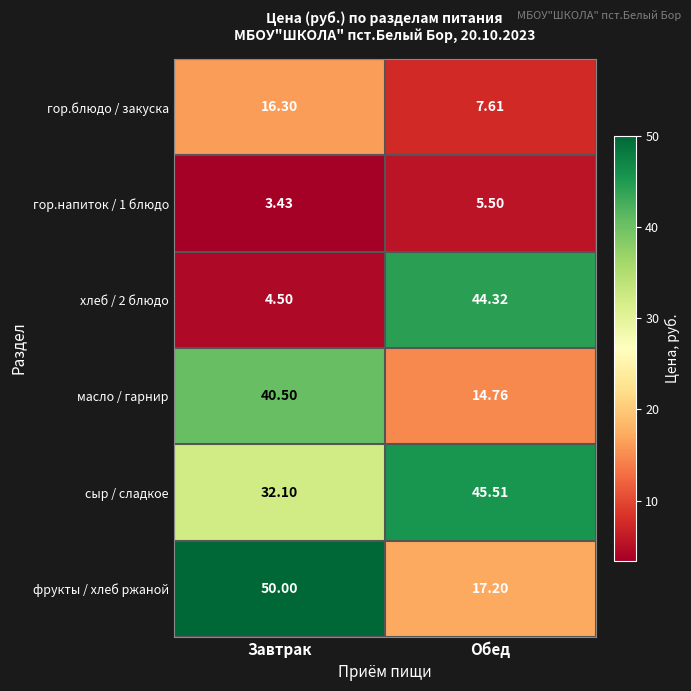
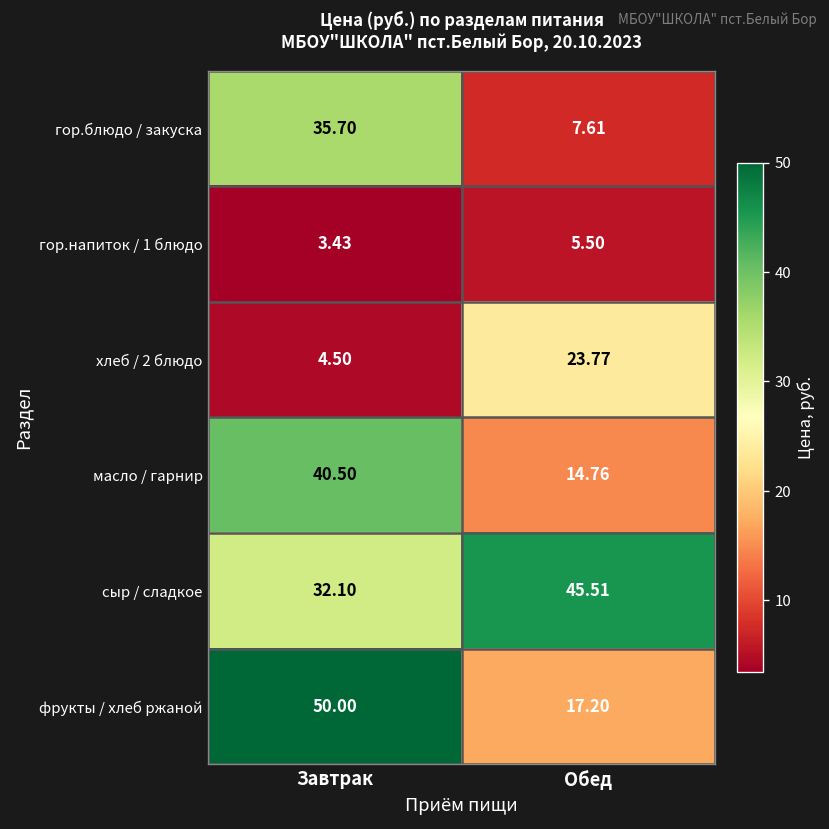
  {
    "гор.блюдо / закуска": {
-     "Завтрак": 16.30,
+     "Завтрак": 35.70,
      "Обед": 7.61
    },
    "гор.напиток / 1 блюдо": {
      "Завтрак": 3.43,
      "Обед": 5.50
    },
    "хлеб / 2 блюдо": {
      "Завтрак": 4.50,
-     "Обед": 44.32
+     "Обед": 23.77
    },
    "масло / гарнир": {
      "Завтрак": 40.50,
      "Обед": 14.76
    },
    "сыр / сладкое": {
      "Завтрак": 32.10,
      "Обед": 45.51
    },
    "фрукты / хлеб ржаной": {
      "Завтрак": 50.00,
      "Обед": 17.20
    }
  }
